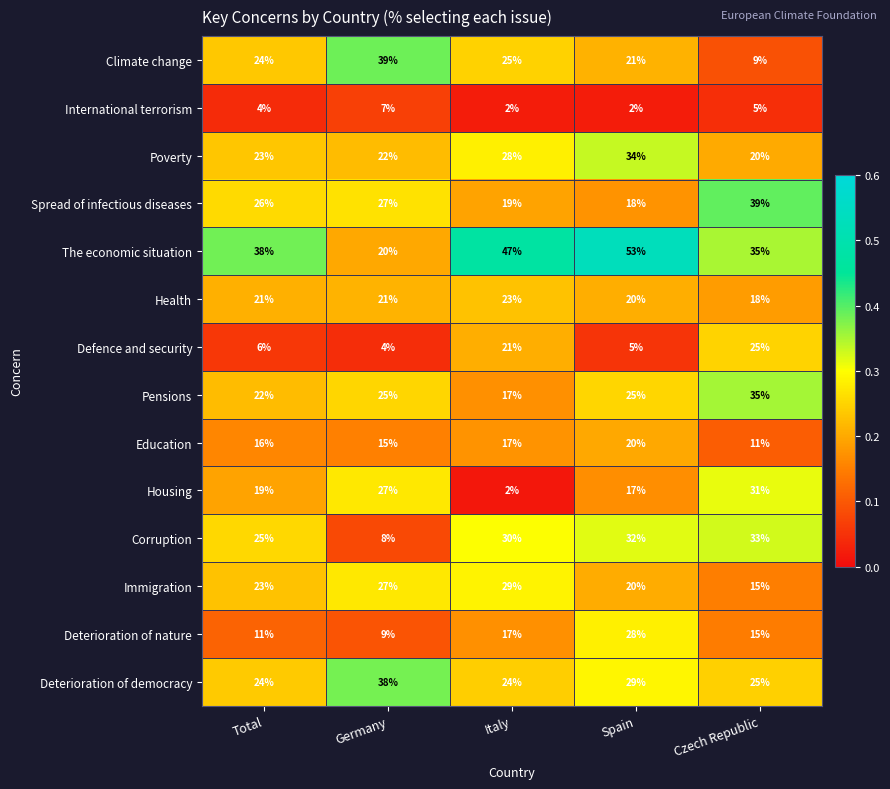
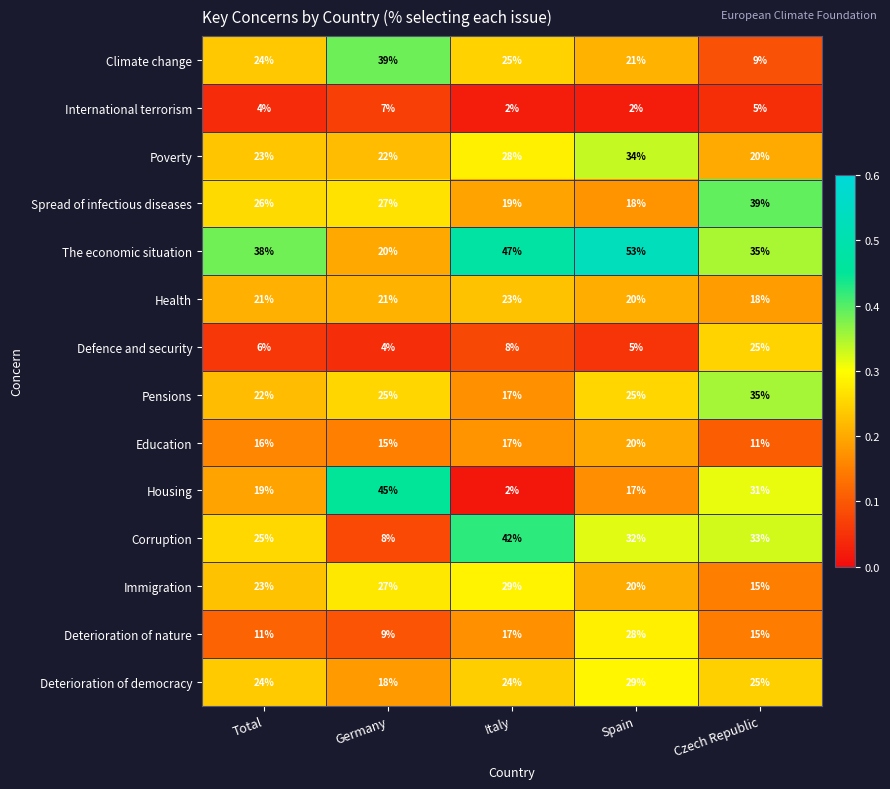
  {
    "Climate change": {
      "Total": "24%",
      "Germany": "39%",
      "Italy": "25%",
      "Spain": "21%",
      "Czech Republic": "9%"
    },
    "International terrorism": {
      "Total": "4%",
      "Germany": "7%",
      "Italy": "2%",
      "Spain": "2%",
      "Czech Republic": "5%"
    },
    "Poverty": {
      "Total": "23%",
      "Germany": "22%",
      "Italy": "28%",
      "Spain": "34%",
      "Czech Republic": "20%"
    },
    "Spread of infectious diseases": {
      "Total": "26%",
      "Germany": "27%",
      "Italy": "19%",
      "Spain": "18%",
      "Czech Republic": "39%"
    },
    "The economic situation": {
      "Total": "38%",
      "Germany": "20%",
      "Italy": "47%",
      "Spain": "53%",
      "Czech Republic": "35%"
    },
    "Health": {
      "Total": "21%",
      "Germany": "21%",
      "Italy": "23%",
      "Spain": "20%",
      "Czech Republic": "18%"
    },
    "Defence and security": {
      "Total": "6%",
      "Germany": "4%",
-     "Italy": "21%",
+     "Italy": "8%",
      "Spain": "5%",
      "Czech Republic": "25%"
    },
    "Pensions": {
      "Total": "22%",
      "Germany": "25%",
      "Italy": "17%",
      "Spain": "25%",
      "Czech Republic": "35%"
    },
    "Education": {
      "Total": "16%",
      "Germany": "15%",
      "Italy": "17%",
      "Spain": "20%",
      "Czech Republic": "11%"
    },
    "Housing": {
      "Total": "19%",
-     "Germany": "27%",
+     "Germany": "45%",
      "Italy": "2%",
      "Spain": "17%",
      "Czech Republic": "31%"
    },
    "Corruption": {
      "Total": "25%",
      "Germany": "8%",
-     "Italy": "30%",
+     "Italy": "42%",
      "Spain": "32%",
      "Czech Republic": "33%"
    },
    "Immigration": {
      "Total": "23%",
      "Germany": "27%",
      "Italy": "29%",
      "Spain": "20%",
      "Czech Republic": "15%"
    },
    "Deterioration of nature": {
      "Total": "11%",
      "Germany": "9%",
      "Italy": "17%",
      "Spain": "28%",
      "Czech Republic": "15%"
    },
    "Deterioration of democracy": {
      "Total": "24%",
-     "Germany": "38%",
+     "Germany": "18%",
      "Italy": "24%",
      "Spain": "29%",
      "Czech Republic": "25%"
    }
  }
